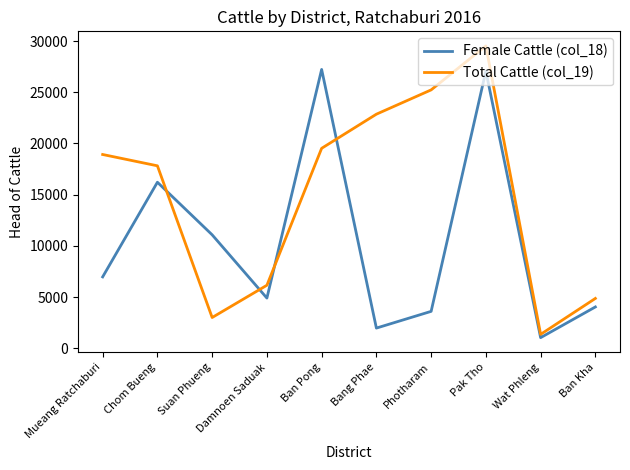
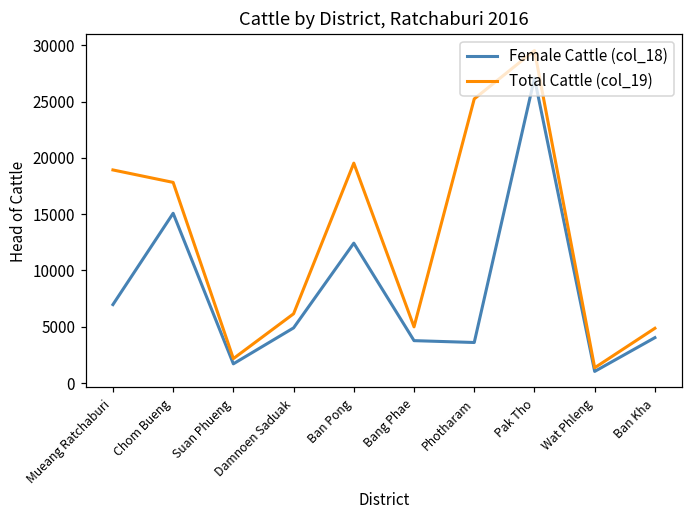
  {
    "Female Cattle (col_18)": {
      "Mueang Ratchaburi": 7000,
-     "Chom Bueng": 16200,
-     "Suan Phueng": 11100,
+     "Chom Bueng": 15100,
+     "Suan Phueng": 1700,
      "Damnoen Saduak": 4900,
-     "Ban Pong": 27200,
-     "Bang Phae": 2000,
+     "Ban Pong": 12400,
+     "Bang Phae": 3800,
      "Photharam": 3600,
      "Wat Phleng": 1000,
      "Ban Kha": 4000
    },
    "Total Cattle (col_19)": {
      "Mueang Ratchaburi": 18900,
      "Chom Bueng": 17800,
-     "Suan Phueng": 3000,
+     "Suan Phueng": 2200,
      "Damnoen Saduak": 6100,
      "Ban Pong": 19500,
-     "Bang Phae": 22900,
+     "Bang Phae": 5000,
      "Photharam": 25200,
      "Wat Phleng": 1400,
      "Ban Kha": 4900
    }
  }
